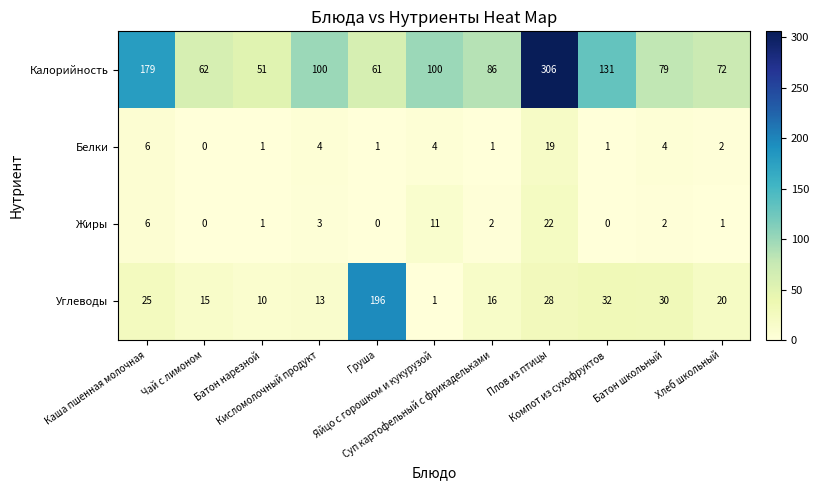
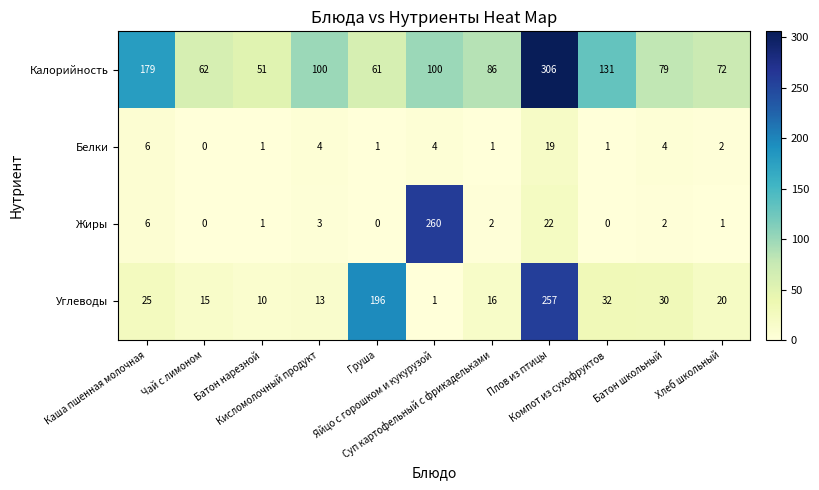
  {
    "Калорийность": {
      "Каша пшенная молочная": 179,
      "Чай с лимоном": 62,
      "Батон нарезной": 51,
      "Кисломолочный продукт": 100,
      "Груша": 61,
      "Яйцо с горошком и кукурузой": 100,
      "Суп картофельный с фрикадельками": 86,
      "Плов из птицы": 306,
      "Компот из сухофруктов": 131,
      "Батон школьный": 79,
      "Хлеб школьный": 72
    },
    "Белки": {
      "Каша пшенная молочная": 6,
      "Чай с лимоном": 0,
      "Батон нарезной": 1,
      "Кисломолочный продукт": 4,
      "Груша": 1,
      "Яйцо с горошком и кукурузой": 4,
      "Суп картофельный с фрикадельками": 1,
      "Плов из птицы": 19,
      "Компот из сухофруктов": 1,
      "Батон школьный": 4,
      "Хлеб школьный": 2
    },
    "Жиры": {
      "Каша пшенная молочная": 6,
      "Чай с лимоном": 0,
      "Батон нарезной": 1,
      "Кисломолочный продукт": 3,
      "Груша": 0,
-     "Яйцо с горошком и кукурузой": 11,
+     "Яйцо с горошком и кукурузой": 260,
      "Суп картофельный с фрикадельками": 2,
      "Плов из птицы": 22,
      "Компот из сухофруктов": 0,
      "Батон школьный": 2,
      "Хлеб школьный": 1
    },
    "Углеводы": {
      "Каша пшенная молочная": 25,
      "Чай с лимоном": 15,
      "Батон нарезной": 10,
      "Кисломолочный продукт": 13,
      "Груша": 196,
      "Яйцо с горошком и кукурузой": 1,
      "Суп картофельный с фрикадельками": 16,
-     "Плов из птицы": 28,
+     "Плов из птицы": 257,
      "Компот из сухофруктов": 32,
      "Батон школьный": 30,
      "Хлеб школьный": 20
    }
  }
